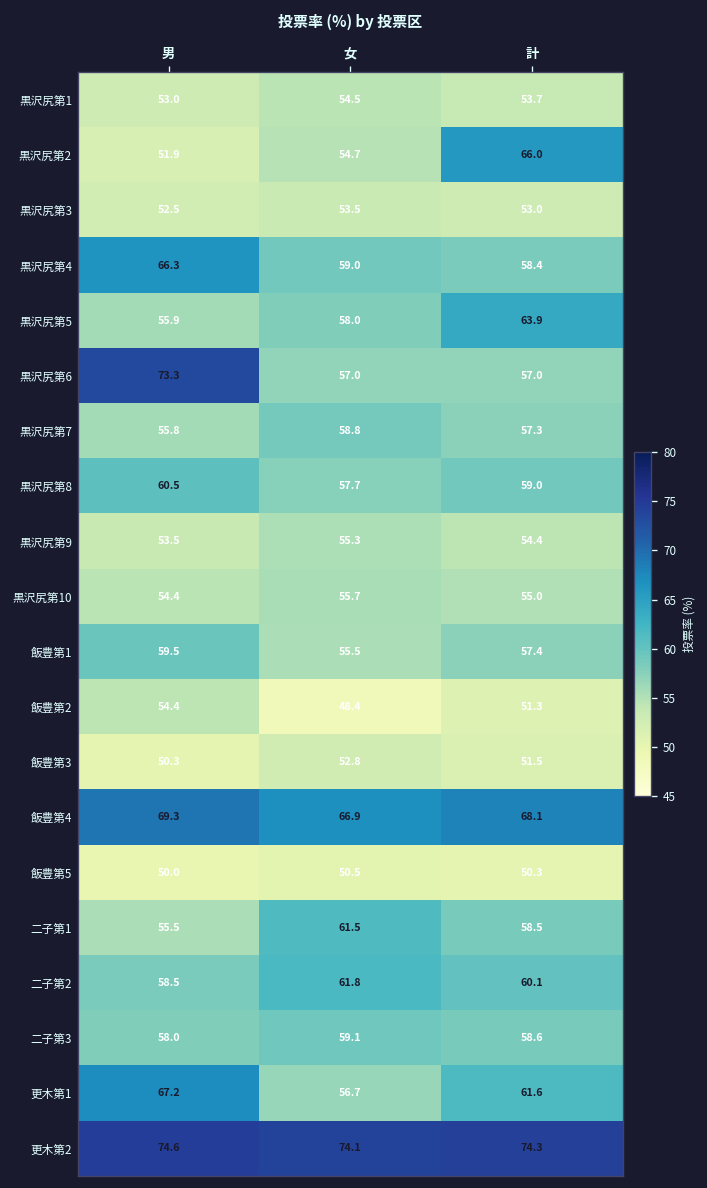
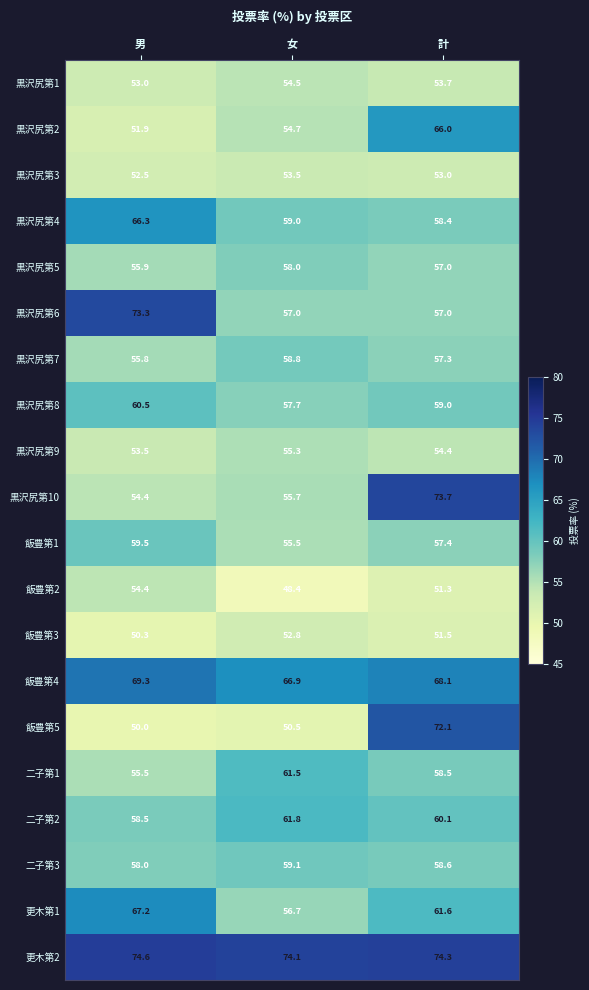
  {
    "黒沢尻第1": {
      "男": 53.0,
      "女": 54.5,
      "計": 53.7
    },
    "黒沢尻第2": {
      "男": 51.9,
      "女": 54.7,
      "計": 66.0
    },
    "黒沢尻第3": {
      "男": 52.5,
      "女": 53.5,
      "計": 53.0
    },
    "黒沢尻第4": {
      "男": 66.3,
      "女": 59.0,
      "計": 58.4
    },
    "黒沢尻第5": {
      "男": 55.9,
      "女": 58.0,
-     "計": 63.9
+     "計": 57.0
    },
    "黒沢尻第6": {
      "男": 73.3,
      "女": 57.0,
      "計": 57.0
    },
    "黒沢尻第7": {
      "男": 55.8,
      "女": 58.8,
      "計": 57.3
    },
    "黒沢尻第8": {
      "男": 60.5,
      "女": 57.7,
      "計": 59.0
    },
    "黒沢尻第9": {
      "男": 53.5,
      "女": 55.3,
      "計": 54.4
    },
    "黒沢尻第10": {
      "男": 54.4,
      "女": 55.7,
-     "計": 55.0
+     "計": 73.7
    },
    "飯豊第1": {
      "男": 59.5,
      "女": 55.5,
      "計": 57.4
    },
    "飯豊第2": {
      "男": 54.4,
      "女": 48.4,
      "計": 51.3
    },
    "飯豊第3": {
      "男": 50.3,
      "女": 52.8,
      "計": 51.5
    },
    "飯豊第4": {
      "男": 69.3,
      "女": 66.9,
      "計": 68.1
    },
    "飯豊第5": {
      "男": 50.0,
      "女": 50.5,
-     "計": 50.3
+     "計": 72.1
    },
    "二子第1": {
      "男": 55.5,
      "女": 61.5,
      "計": 58.5
    },
    "二子第2": {
      "男": 58.5,
      "女": 61.8,
      "計": 60.1
    },
    "二子第3": {
      "男": 58.0,
      "女": 59.1,
      "計": 58.6
    },
    "更木第1": {
      "男": 67.2,
      "女": 56.7,
      "計": 61.6
    },
    "更木第2": {
      "男": 74.6,
      "女": 74.1,
      "計": 74.3
    }
  }
